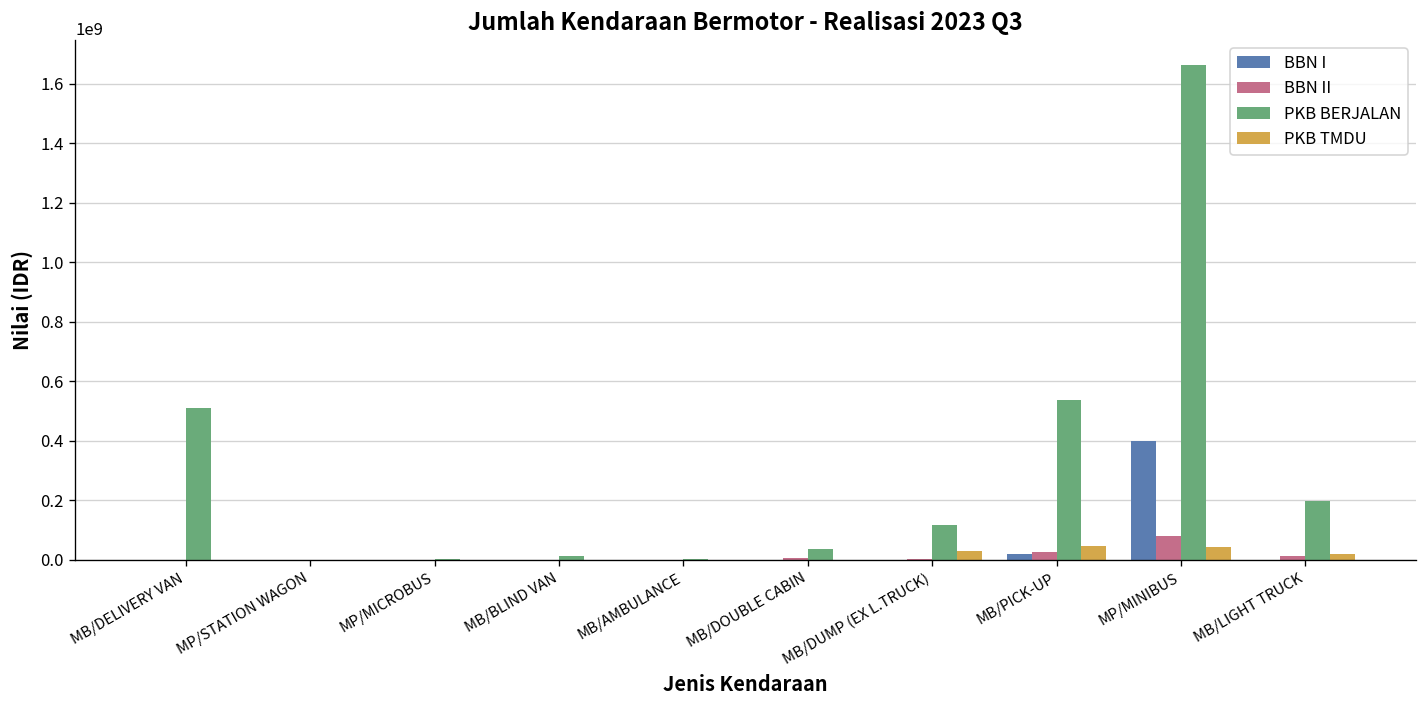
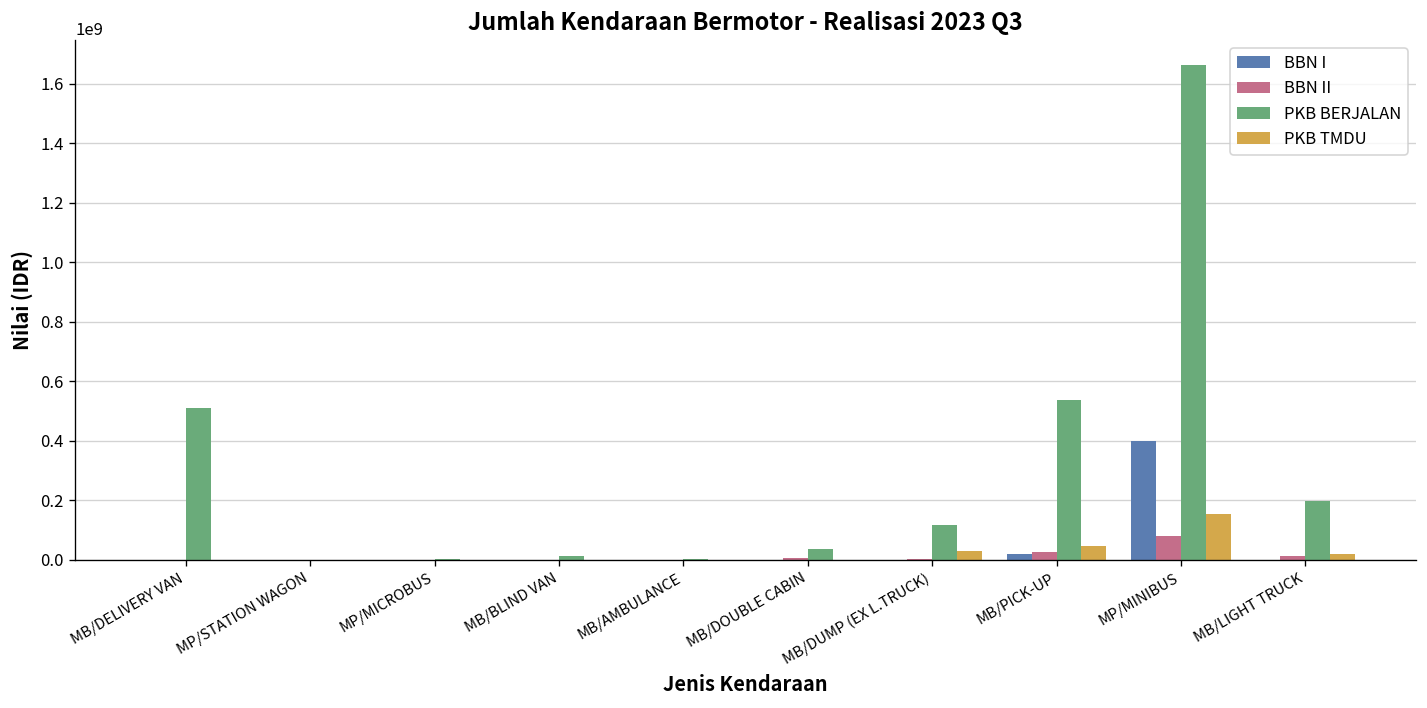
  {
    "BBN I": {
      "MB/DELIVERY VAN": 0,
      "MP/STATION WAGON": 0,
      "MP/MICROBUS": 0,
      "MB/BLIND VAN": 0,
      "MB/AMBULANCE": 0,
      "MB/DOUBLE CABIN": 0,
      "MB/DUMP (EX L.TRUCK)": 0,
      "MB/PICK-UP": 20000000,
      "MP/MINIBUS": 400000000,
      "MB/LIGHT TRUCK": 0
    },
    "BBN II": {
      "MB/DELIVERY VAN": 0,
      "MP/STATION WAGON": 0,
      "MP/MICROBUS": 0,
      "MB/BLIND VAN": 0,
      "MB/AMBULANCE": 0,
      "MB/PICK-UP": 30000000,
      "MP/MINIBUS": 80000000,
      "MB/LIGHT TRUCK": 10000000
    },
    "PKB BERJALAN": {
      "MB/DELIVERY VAN": 510000000,
      "MB/BLIND VAN": 10000000,
      "MB/DOUBLE CABIN": 40000000,
      "MB/DUMP (EX L.TRUCK)": 120000000,
      "MB/PICK-UP": 540000000,
      "MP/MINIBUS": 1660000000,
      "MB/LIGHT TRUCK": 200000000
    },
    "PKB TMDU": {
      "MB/DELIVERY VAN": 0,
      "MP/STATION WAGON": 0,
      "MP/MICROBUS": 0,
      "MB/BLIND VAN": 0,
      "MB/AMBULANCE": 0,
      "MB/DOUBLE CABIN": 0,
      "MB/DUMP (EX L.TRUCK)": 30000000,
      "MB/PICK-UP": 50000000,
-     "MP/MINIBUS": 40000000,
+     "MP/MINIBUS": 150000000,
      "MB/LIGHT TRUCK": 20000000
    }
  }
